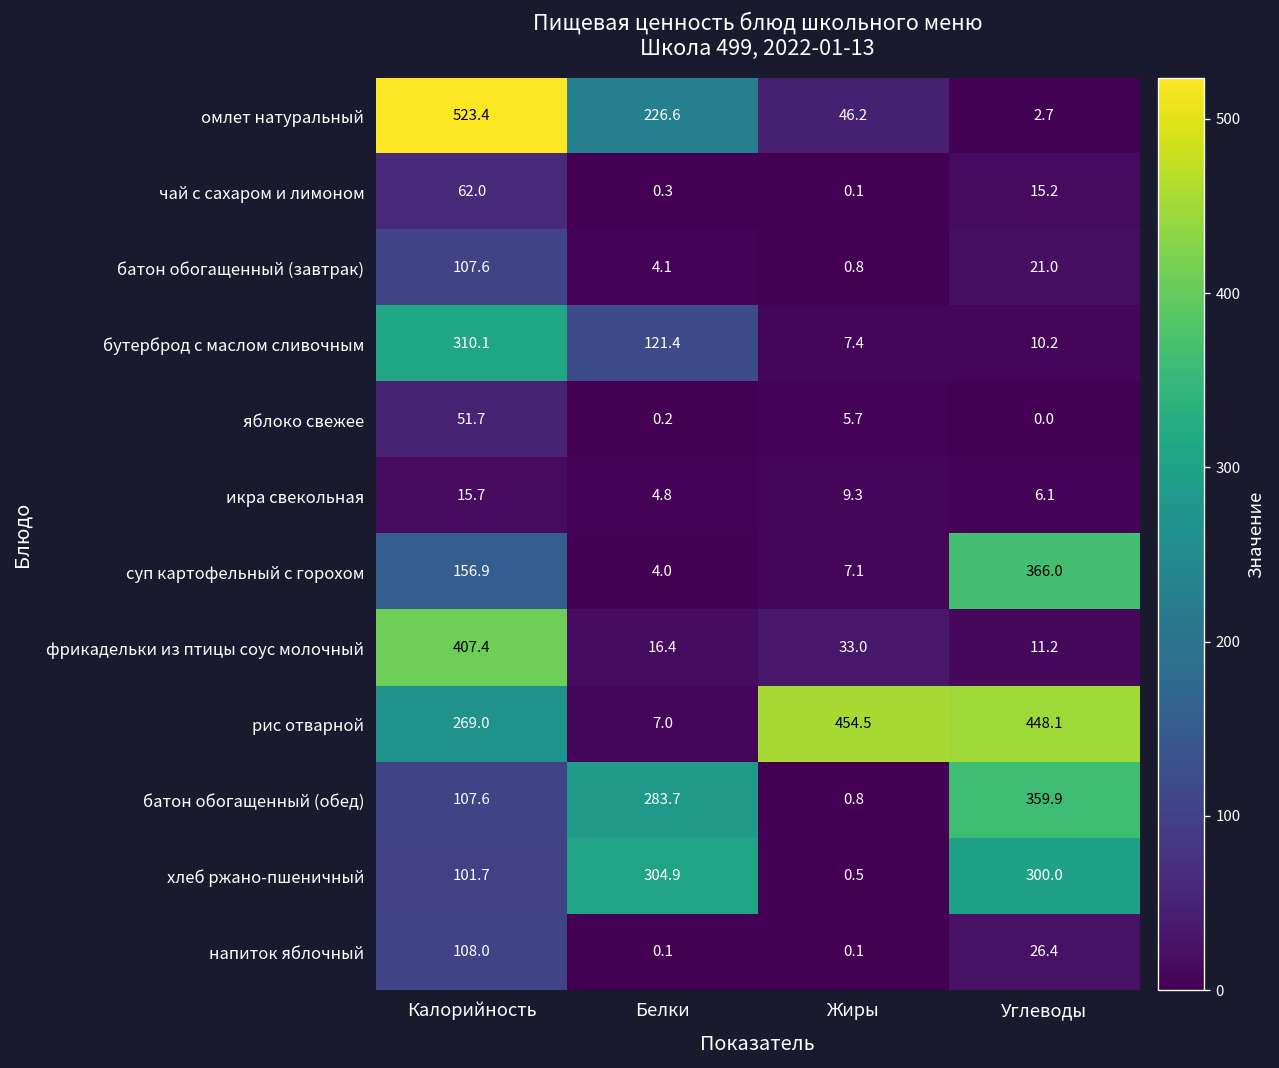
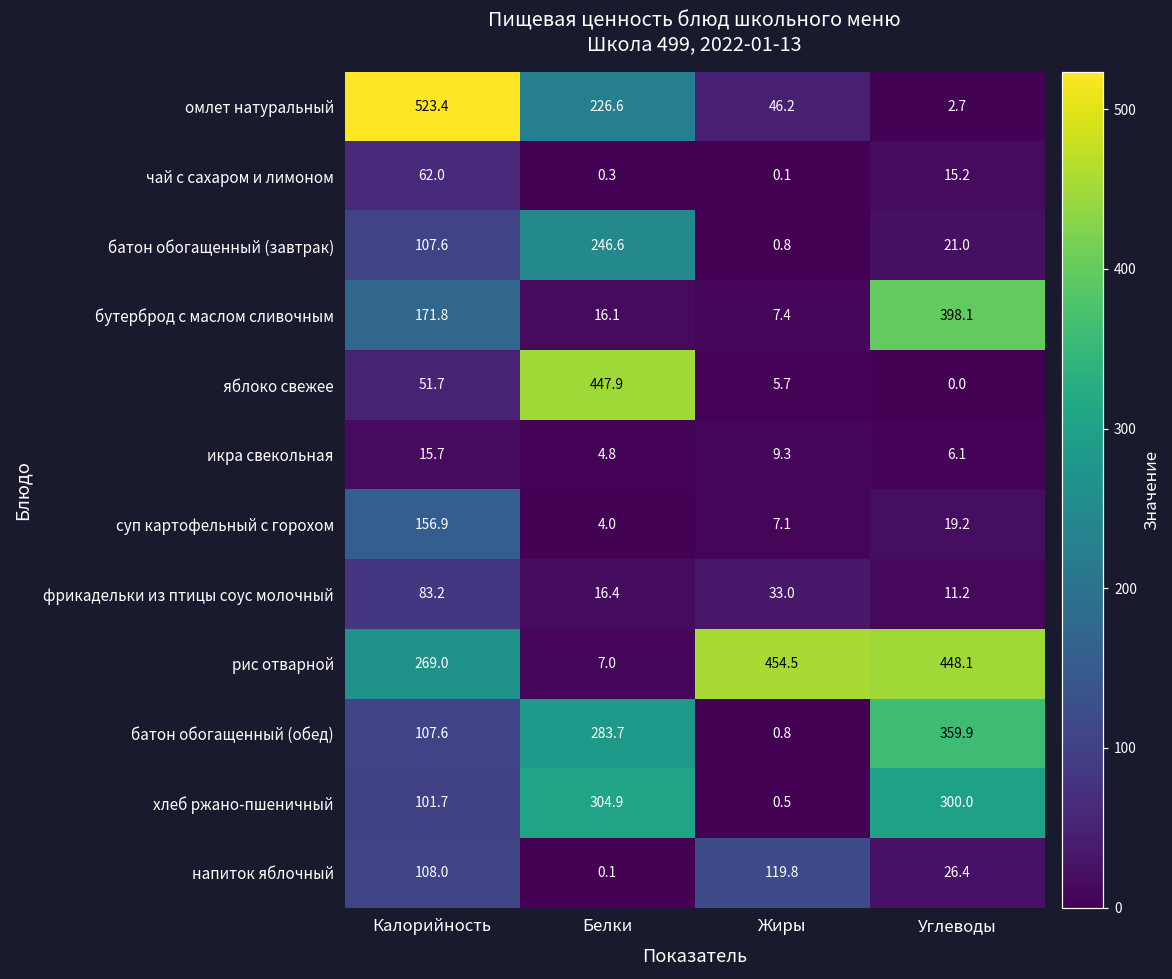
  {
    "омлет натуральный": {
      "Калорийность": 523.4,
      "Белки": 226.6,
      "Жиры": 46.2,
      "Углеводы": 2.7
    },
    "чай с сахаром и лимоном": {
      "Калорийность": 62.0,
      "Белки": 0.3,
      "Жиры": 0.1,
      "Углеводы": 15.2
    },
    "батон обогащенный (завтрак)": {
      "Калорийность": 107.6,
-     "Белки": 4.1,
+     "Белки": 246.6,
      "Жиры": 0.8,
      "Углеводы": 21.0
    },
    "бутерброд с маслом сливочным": {
-     "Калорийность": 310.1,
-     "Белки": 121.4,
+     "Калорийность": 171.8,
+     "Белки": 16.1,
      "Жиры": 7.4,
-     "Углеводы": 10.2
+     "Углеводы": 398.1
    },
    "яблоко свежее": {
      "Калорийность": 51.7,
-     "Белки": 0.2,
+     "Белки": 447.9,
      "Жиры": 5.7,
      "Углеводы": 0.0
    },
    "икра свекольная": {
      "Калорийность": 15.7,
      "Белки": 4.8,
      "Жиры": 9.3,
      "Углеводы": 6.1
    },
    "суп картофельный с горохом": {
      "Калорийность": 156.9,
      "Белки": 4.0,
      "Жиры": 7.1,
-     "Углеводы": 366.0
+     "Углеводы": 19.2
    },
    "фрикадельки из птицы соус молочный": {
-     "Калорийность": 407.4,
+     "Калорийность": 83.2,
      "Белки": 16.4,
      "Жиры": 33.0,
      "Углеводы": 11.2
    },
    "рис отварной": {
      "Калорийность": 269.0,
      "Белки": 7.0,
      "Жиры": 454.5,
      "Углеводы": 448.1
    },
    "батон обогащенный (обед)": {
      "Калорийность": 107.6,
      "Белки": 283.7,
      "Жиры": 0.8,
      "Углеводы": 359.9
    },
    "хлеб ржано-пшеничный": {
      "Калорийность": 101.7,
      "Белки": 304.9,
      "Жиры": 0.5,
      "Углеводы": 300.0
    },
    "напиток яблочный": {
      "Калорийность": 108.0,
      "Белки": 0.1,
-     "Жиры": 0.1,
+     "Жиры": 119.8,
      "Углеводы": 26.4
    }
  }
